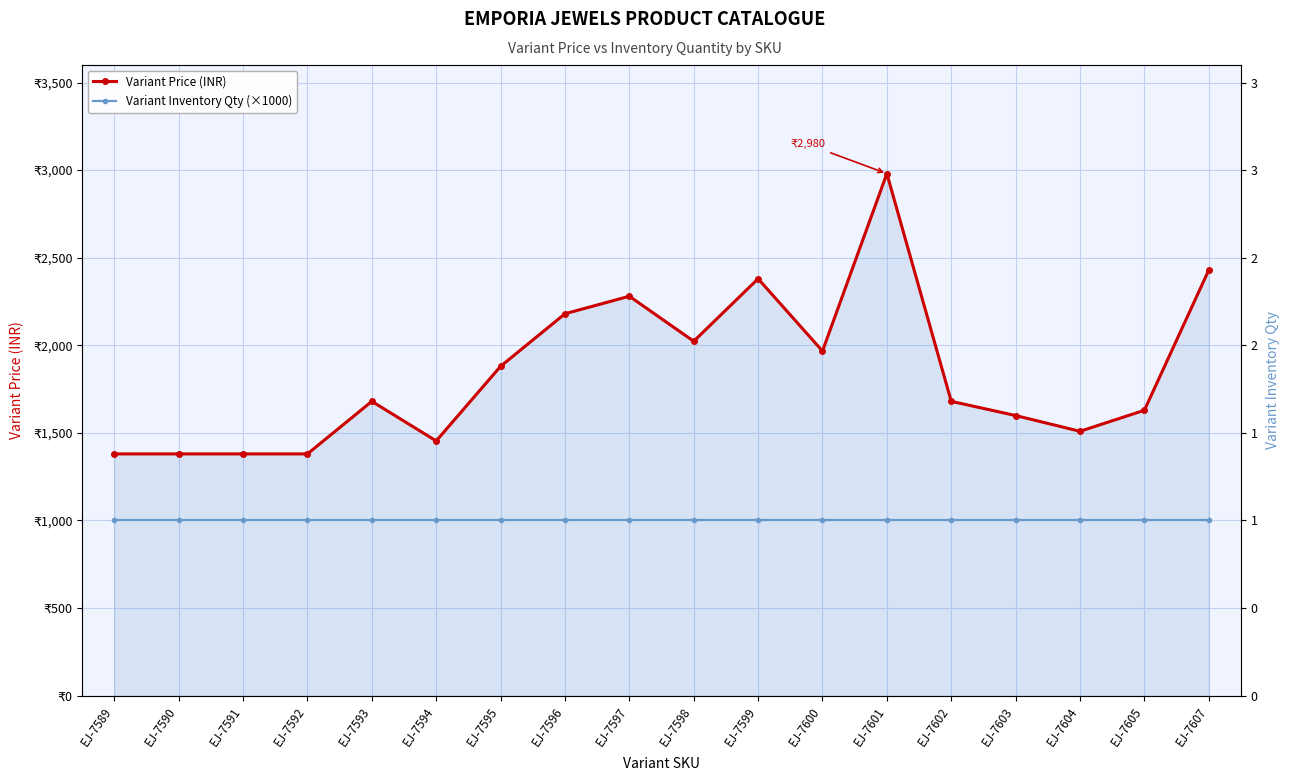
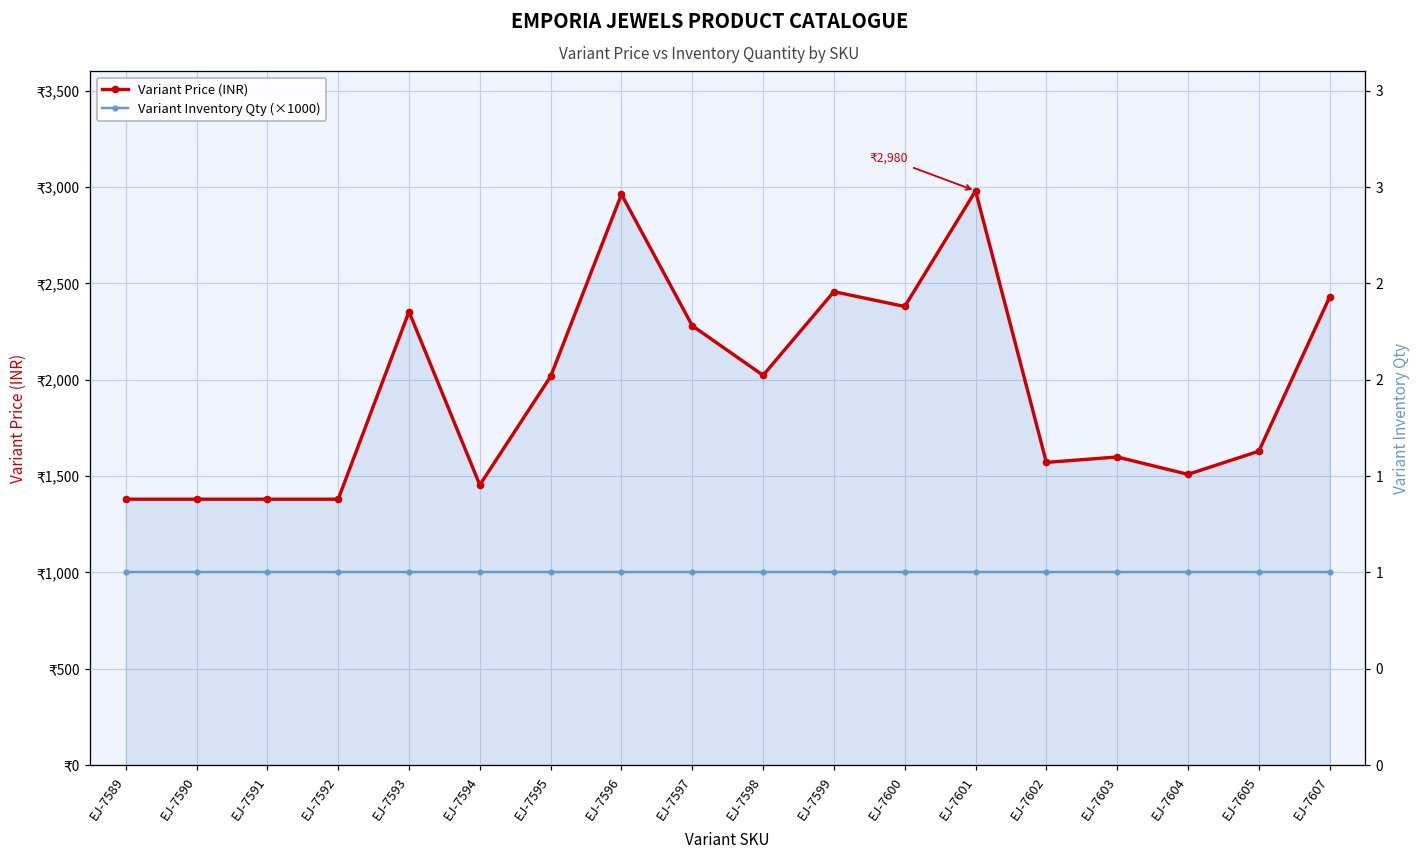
  {
    "Variant Price (INR)": {
      "EJ-7589": "₹1,380",
      "EJ-7590": "₹1,380",
      "EJ-7591": "₹1,380",
      "EJ-7592": "₹1,380",
-     "EJ-7593": "₹1,680",
+     "EJ-7593": "₹2,350",
      "EJ-7594": "₹1,450",
-     "EJ-7595": "₹1,880",
-     "EJ-7596": "₹2,180",
+     "EJ-7595": "₹2,020",
+     "EJ-7596": "₹2,960",
      "EJ-7597": "₹2,280",
      "EJ-7598": "₹2,020",
-     "EJ-7599": "₹2,380",
-     "EJ-7600": "₹1,970",
-     "EJ-7602": "₹1,680",
+     "EJ-7599": "₹2,460",
+     "EJ-7600": "₹2,380",
+     "EJ-7602": "₹1,570",
      "EJ-7603": "₹1,600",
      "EJ-7604": "₹1,510",
      "EJ-7605": "₹1,630",
      "EJ-7607": "₹2,430"
    }
  }
